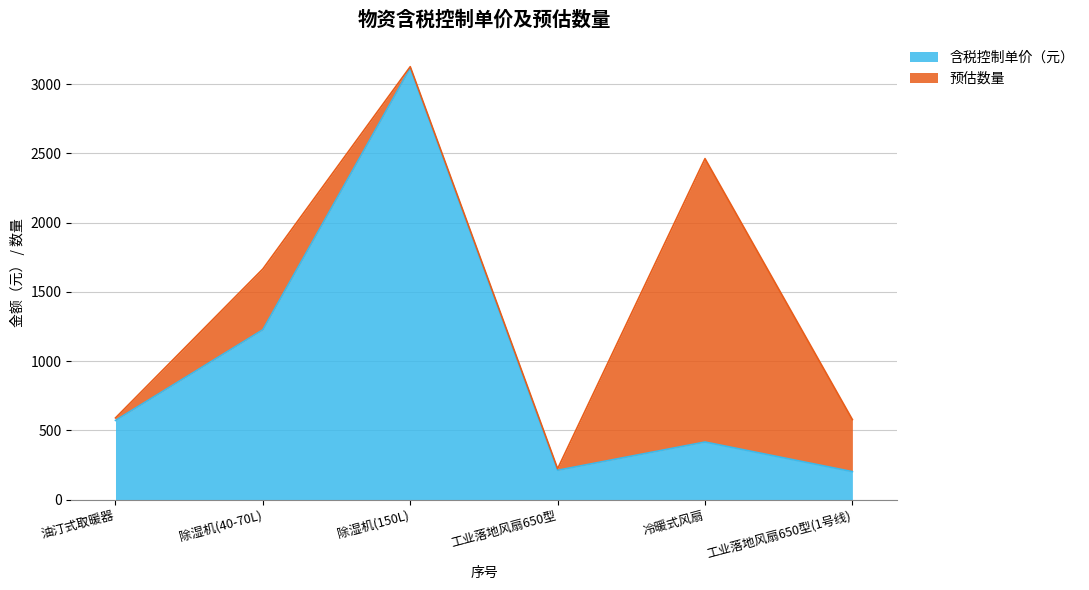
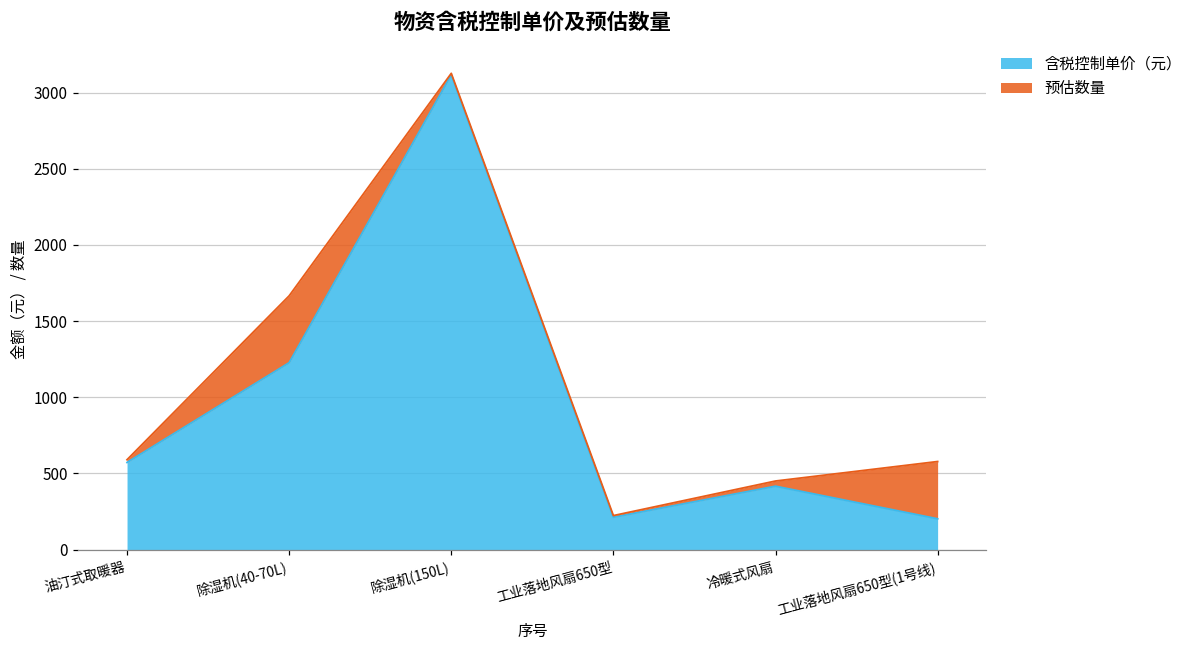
  {
    "含税控制单价（元）": {
      "除湿机(40-70L)": 1230,
      "冷暖式风扇": 420,
      "工业落地风扇650型(1号线)": 200
    },
    "预估数量": {
      "除湿机(40-70L)": 440,
-     "冷暖式风扇": 2050,
+     "冷暖式风扇": 30,
      "工业落地风扇650型(1号线)": 380
    }
  }
